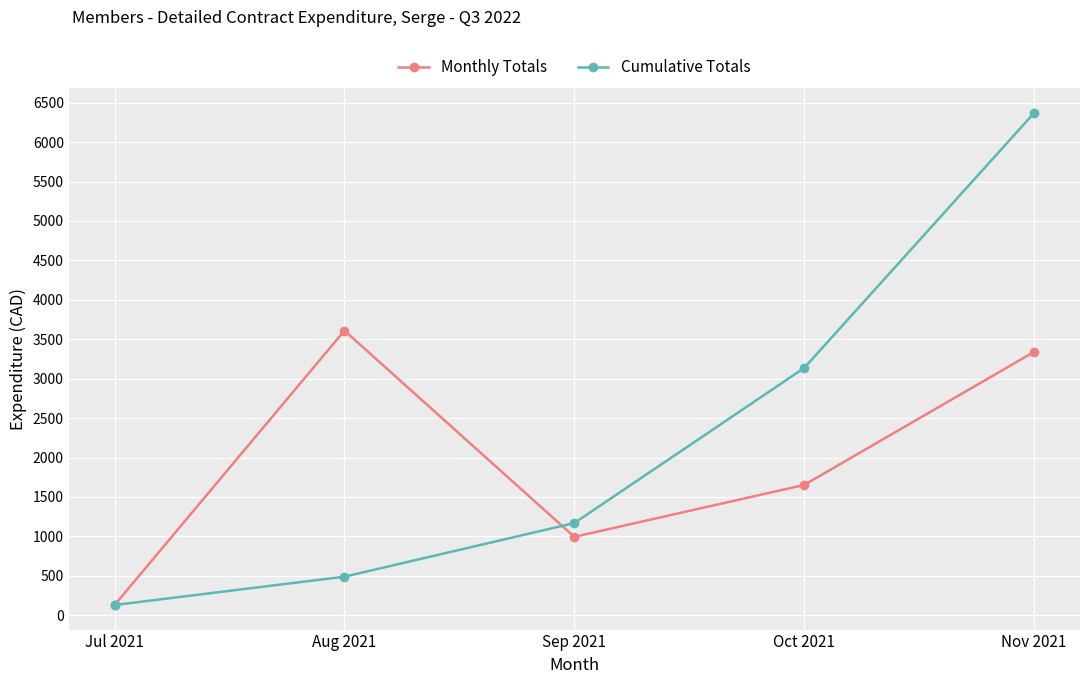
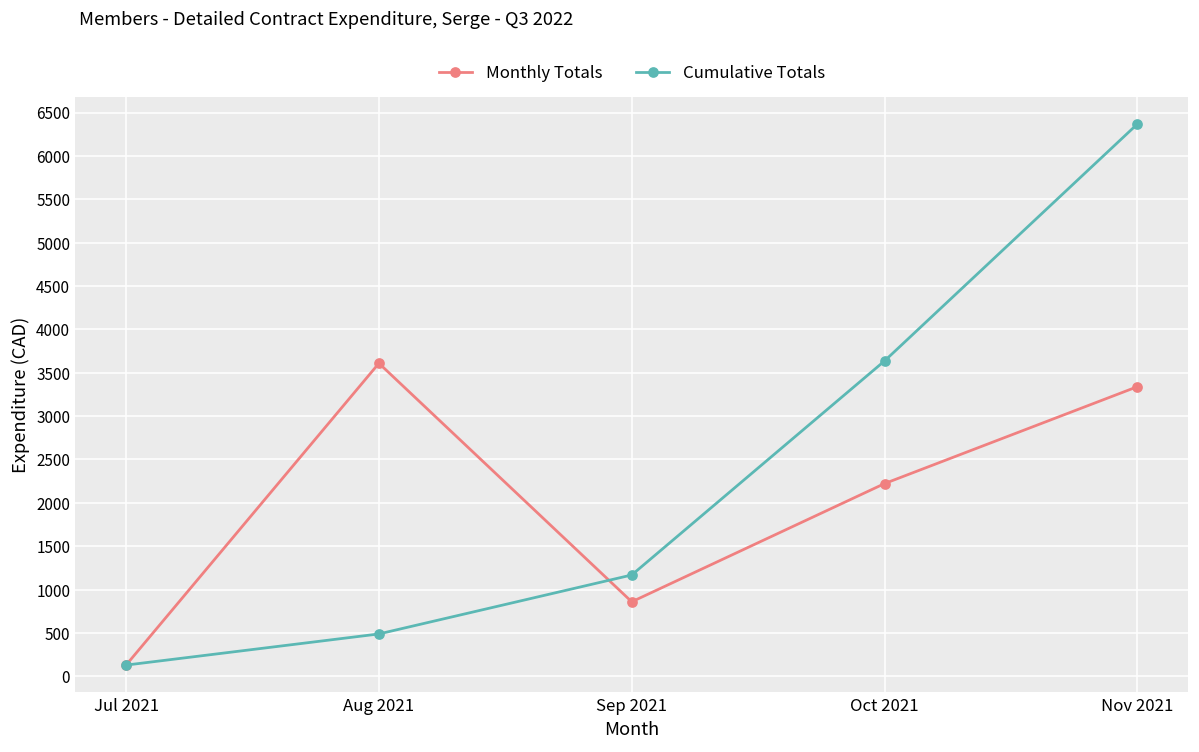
  {
    "Monthly Totals": {
      "Aug 2021": 3600,
-     "Sep 2021": 1000,
-     "Oct 2021": 1700,
+     "Sep 2021": 900,
+     "Oct 2021": 2200,
      "Nov 2021": 3300
    },
    "Cumulative Totals": {
      "Aug 2021": 500,
      "Sep 2021": 1200,
-     "Oct 2021": 3100,
+     "Oct 2021": 3600,
      "Nov 2021": 6400
    }
  }
